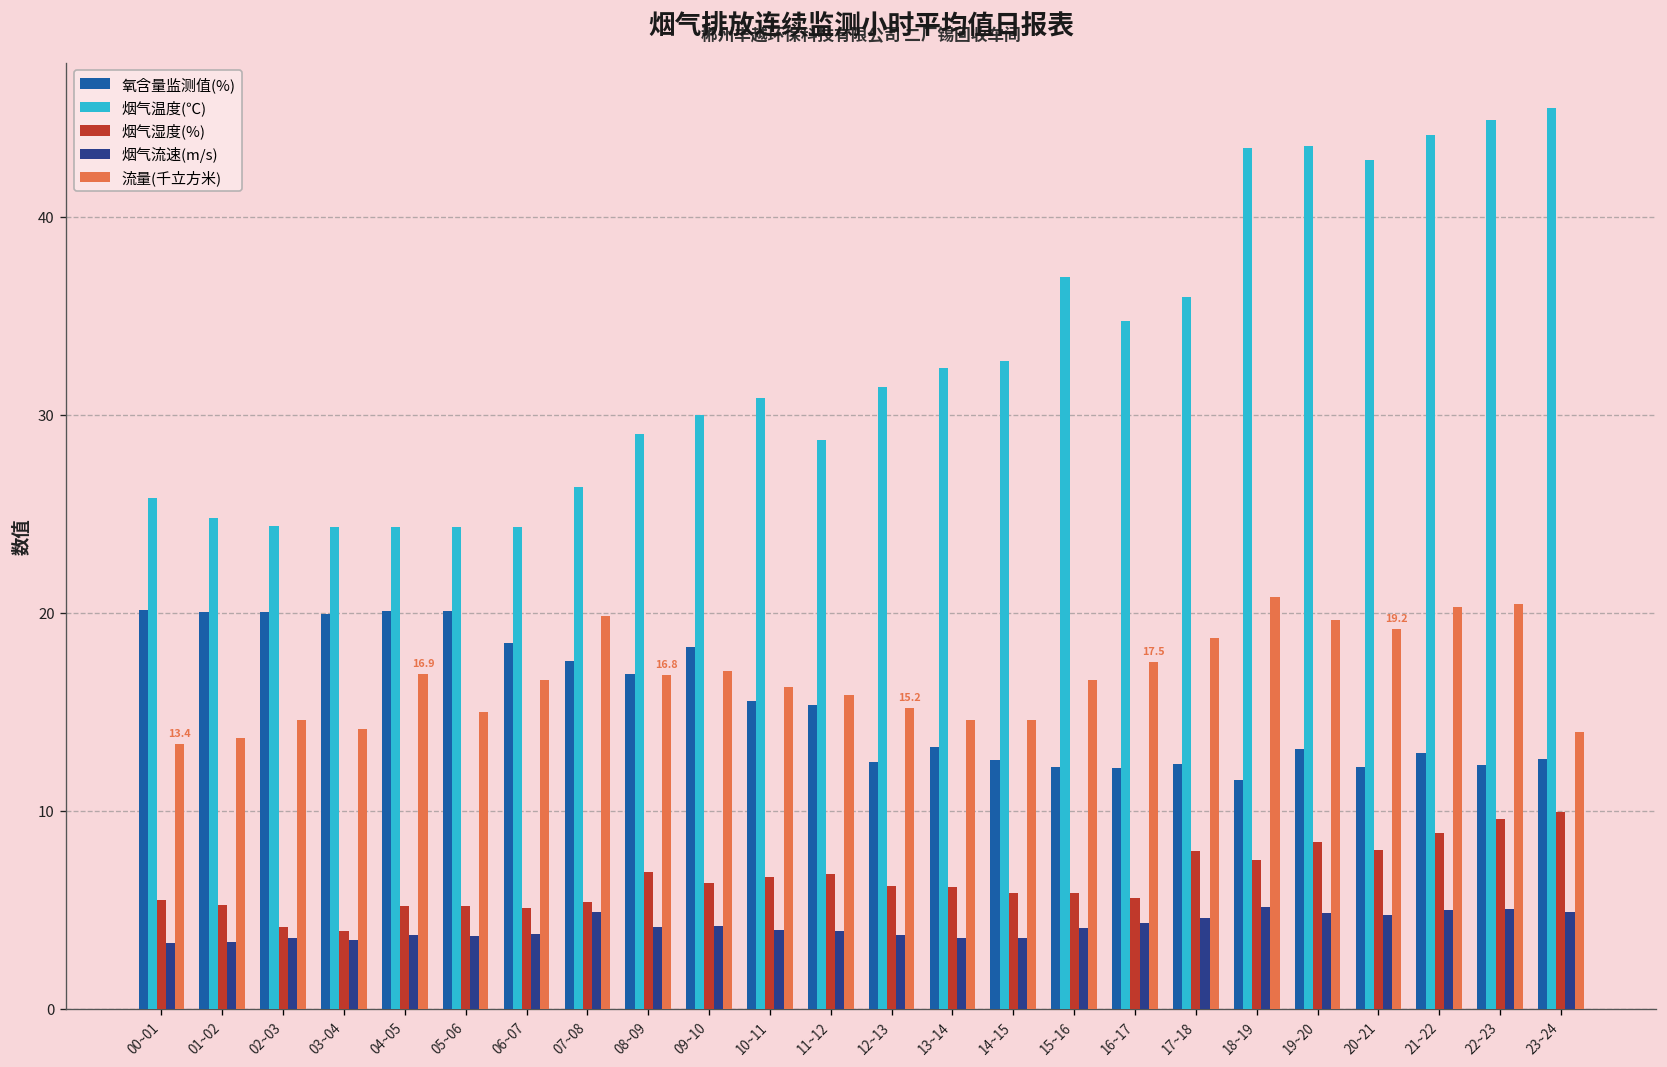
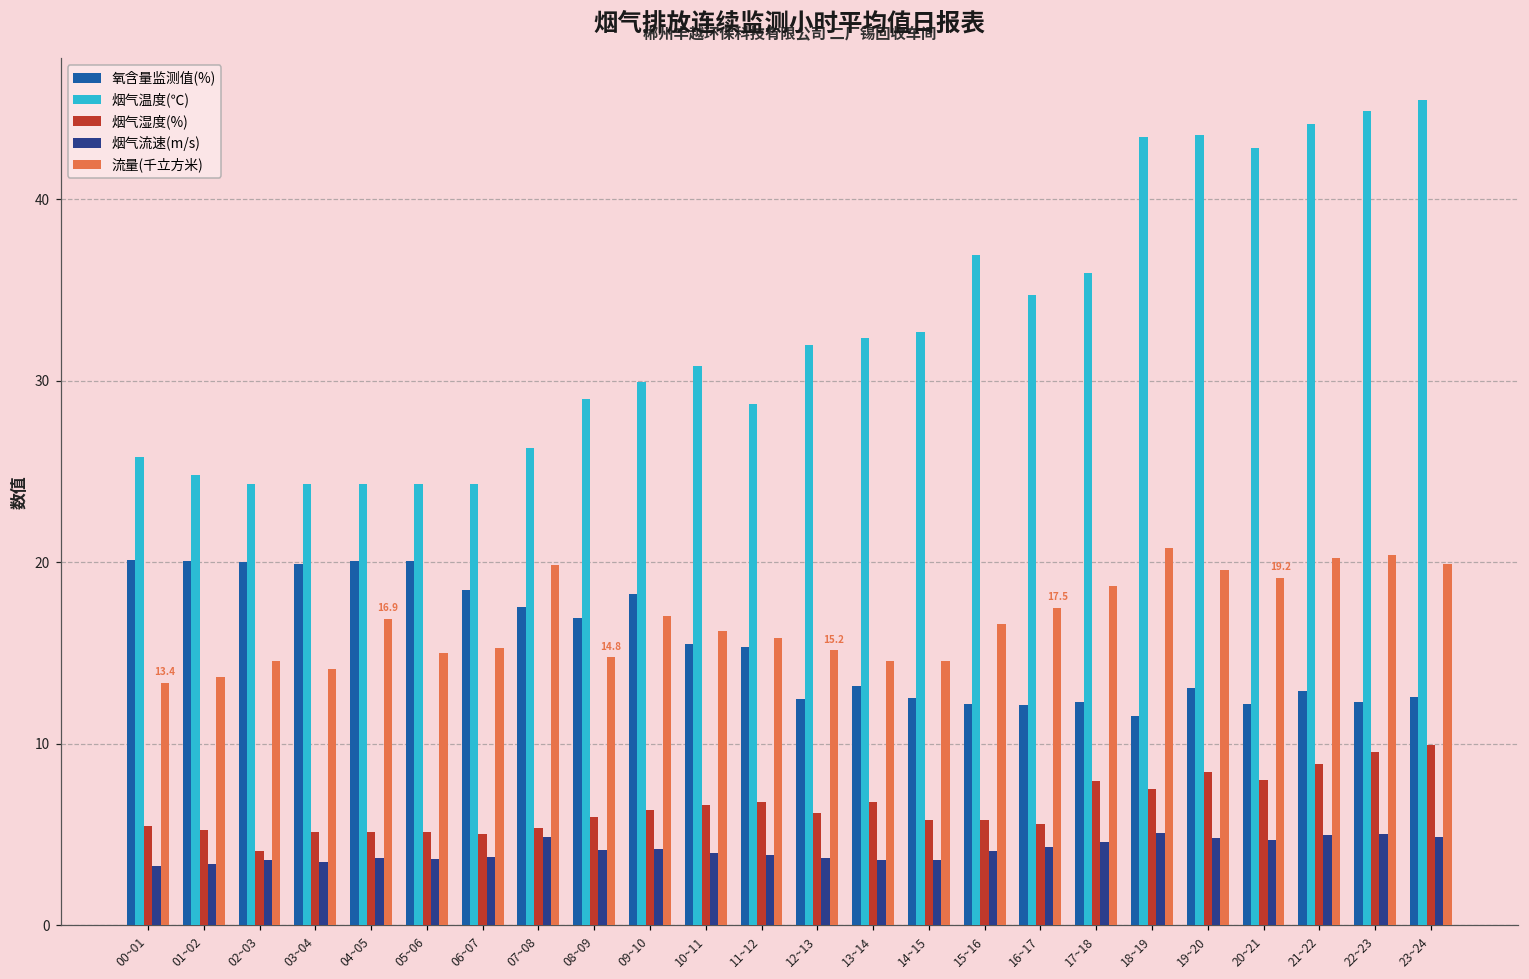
  {
    "烟气温度(℃)": {
      "00~01": 25.8,
      "01~02": 24.8,
      "02~03": 24.3,
      "03~04": 24.3,
      "04~05": 24.3,
      "05~06": 24.3,
      "06~07": 24.3,
      "07~08": 26.3,
      "08~09": 29.0,
      "09~10": 30.0,
      "10~11": 30.8,
      "11~12": 28.7,
-     "12~13": 31.4,
+     "12~13": 32.0,
      "13~14": 32.3,
      "14~15": 32.7,
      "15~16": 36.9,
      "16~17": 34.8,
      "17~18": 35.9,
      "18~19": 43.5,
      "19~20": 43.6,
      "20~21": 42.8,
      "21~22": 44.1,
      "22~23": 44.9,
      "23~24": 45.5
    },
    "烟气湿度(%)": {
      "00~01": 5.5,
      "01~02": 5.2,
      "02~03": 4.1,
-     "03~04": 3.9,
+     "03~04": 5.1,
      "04~05": 5.2,
      "05~06": 5.2,
      "06~07": 5.1,
      "07~08": 5.4,
-     "08~09": 6.9,
+     "08~09": 6.0,
      "09~10": 6.4,
      "10~11": 6.7,
      "11~12": 6.8,
      "12~13": 6.2,
-     "13~14": 6.1,
+     "13~14": 6.8,
      "14~15": 5.8,
      "15~16": 5.8,
      "16~17": 5.6,
      "17~18": 8.0,
      "18~19": 7.5,
      "19~20": 8.4,
      "20~21": 8.0,
      "21~22": 8.9,
      "22~23": 9.6,
      "23~24": 9.9
    },
    "流量(千立方米)": {
      "00~01": 13.4,
      "04~05": 16.9,
-     "06~07": 16.6,
-     "08~09": 16.8,
+     "06~07": 15.3,
+     "08~09": 14.8,
      "12~13": 15.2,
      "16~17": 17.5,
      "20~21": 19.2,
-     "23~24": 14.0
+     "23~24": 19.9
    }
  }
